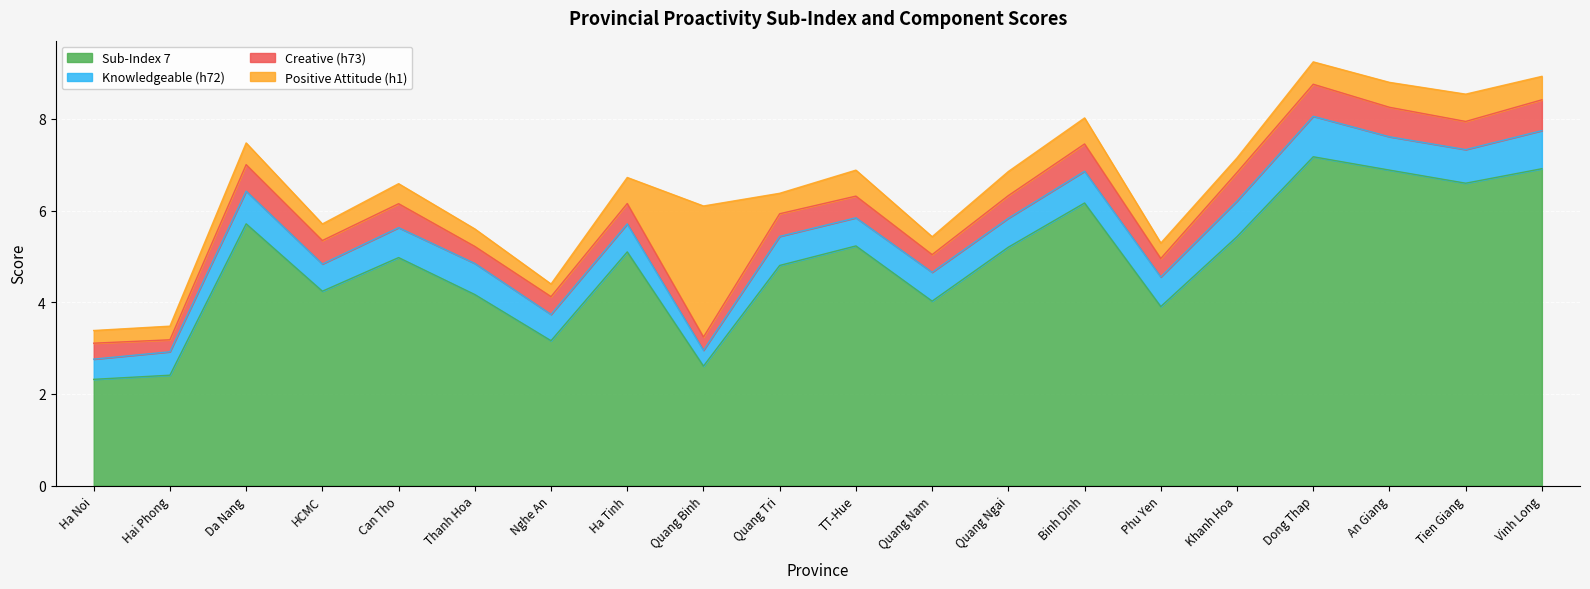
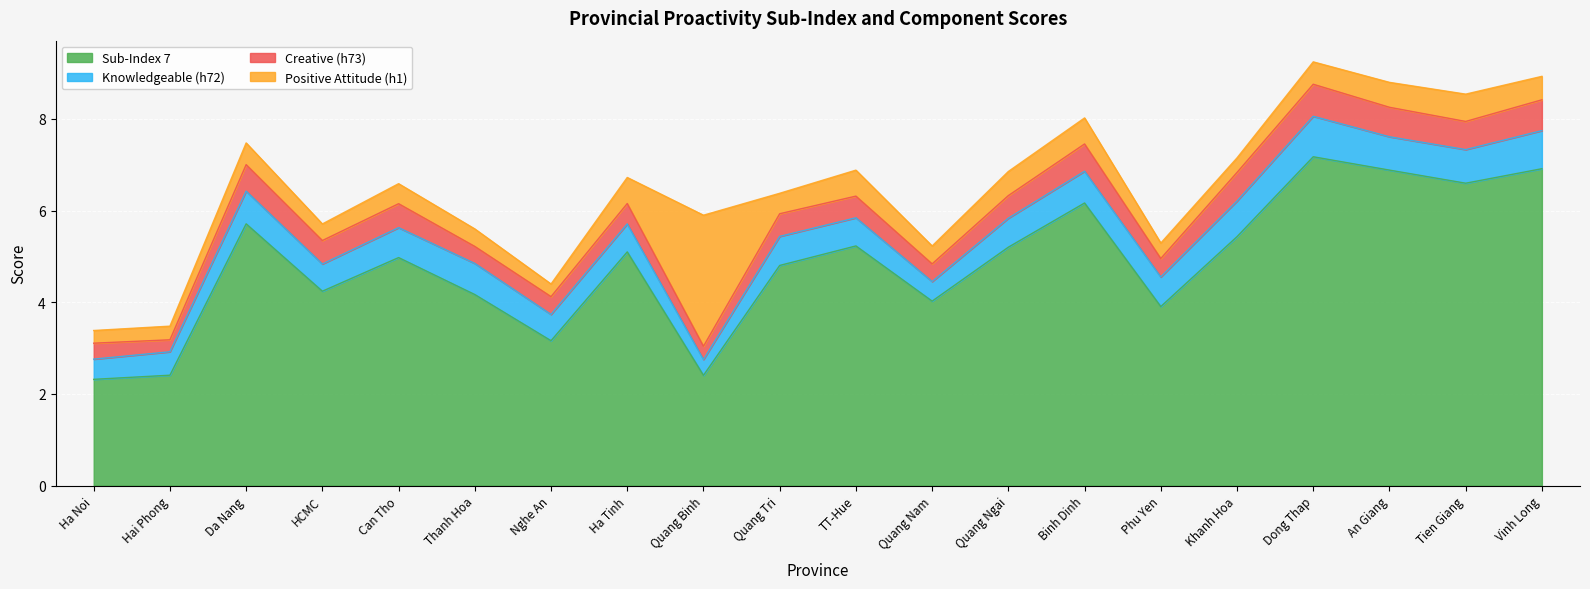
  {
    "Sub-Index 7": {
      "Ha Noi": 2.3,
      "Hai Phong": 2.4,
      "Da Nang": 5.7,
      "HCMC": 4.2,
      "Can Tho": 5.0,
      "Thanh Hoa": 4.2,
      "Nghe An": 3.2,
      "Ha Tinh": 5.1,
-     "Quang Binh": 2.6,
+     "Quang Binh": 2.4,
      "Quang Tri": 4.8,
      "TT-Hue": 5.2,
      "Quang Nam": 4.0,
      "Quang Ngai": 5.2,
      "Binh Dinh": 6.2,
      "Phu Yen": 3.9,
      "Khanh Hoa": 5.4,
      "Dong Thap": 7.2,
      "An Giang": 6.9,
      "Tien Giang": 6.6,
      "Vinh Long": 6.9
    },
    "Knowledgeable (h72)": {
      "Ha Noi": 0.4,
      "Hai Phong": 0.5,
      "Da Nang": 0.7,
      "HCMC": 0.6,
      "Can Tho": 0.7,
      "Thanh Hoa": 0.7,
      "Nghe An": 0.6,
      "Ha Tinh": 0.6,
      "Quang Binh": 0.3,
      "Quang Tri": 0.6,
      "TT-Hue": 0.6,
-     "Quang Nam": 0.6,
+     "Quang Nam": 0.4,
      "Quang Ngai": 0.6,
      "Binh Dinh": 0.7,
      "Phu Yen": 0.6,
      "Khanh Hoa": 0.8,
      "Dong Thap": 0.9,
      "An Giang": 0.7,
      "Tien Giang": 0.7,
      "Vinh Long": 0.8
    },
    "Creative (h73)": {
      "Ha Noi": 0.3,
      "Hai Phong": 0.3,
      "Da Nang": 0.6,
      "HCMC": 0.5,
      "Can Tho": 0.5,
      "Thanh Hoa": 0.4,
      "Nghe An": 0.4,
      "Ha Tinh": 0.4,
      "Quang Binh": 0.3,
      "Quang Tri": 0.5,
      "TT-Hue": 0.5,
      "Quang Nam": 0.4,
      "Quang Ngai": 0.5,
      "Binh Dinh": 0.6,
      "Phu Yen": 0.4,
      "Khanh Hoa": 0.6,
      "Dong Thap": 0.7,
      "An Giang": 0.6,
      "Tien Giang": 0.6,
      "Vinh Long": 0.7
    },
    "Positive Attitude (h1)": {
      "Ha Noi": 0.3,
      "Hai Phong": 0.3,
      "Da Nang": 0.5,
      "HCMC": 0.4,
      "Can Tho": 0.4,
      "Thanh Hoa": 0.4,
      "Nghe An": 0.3,
      "Ha Tinh": 0.6,
      "Quang Binh": 2.9,
      "Quang Tri": 0.4,
      "TT-Hue": 0.6,
      "Quang Nam": 0.4,
      "Quang Ngai": 0.5,
      "Binh Dinh": 0.6,
      "Phu Yen": 0.3,
      "Khanh Hoa": 0.3,
      "Dong Thap": 0.5,
      "An Giang": 0.5,
      "Tien Giang": 0.6,
      "Vinh Long": 0.5
    }
  }
